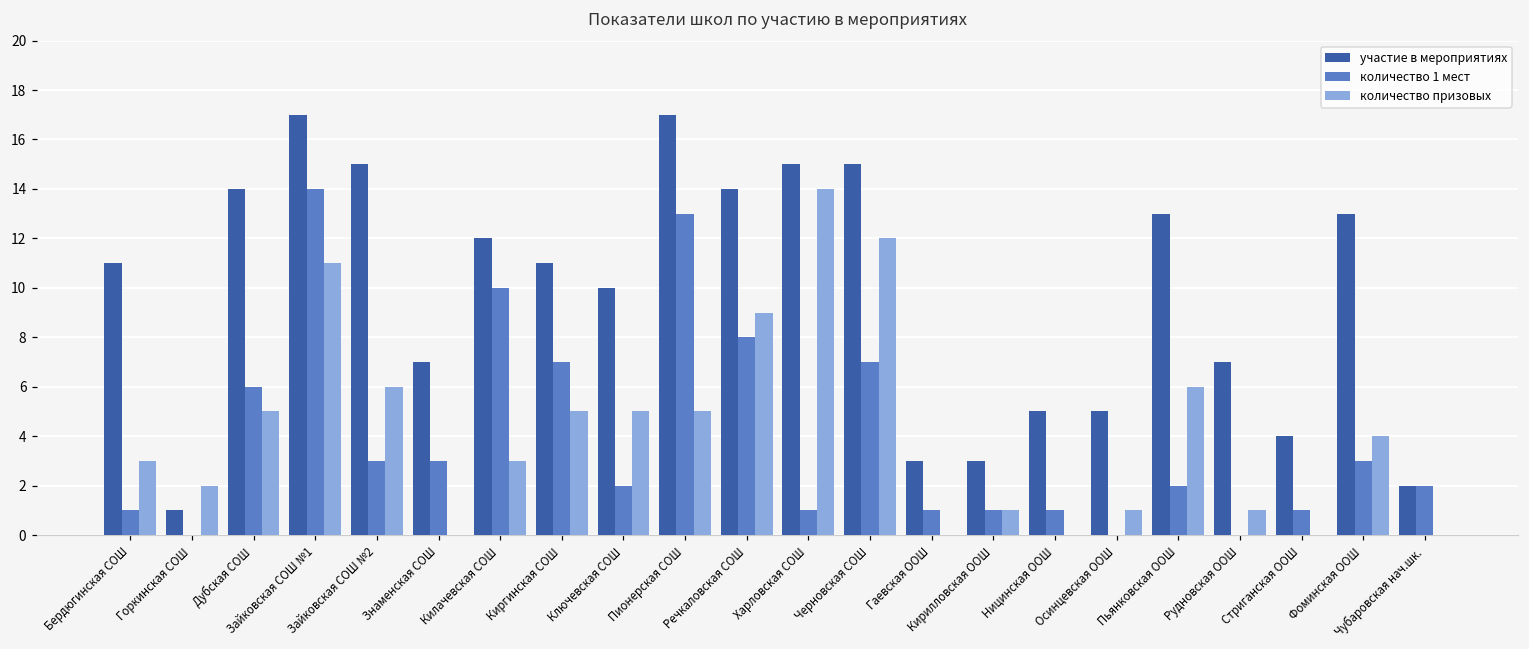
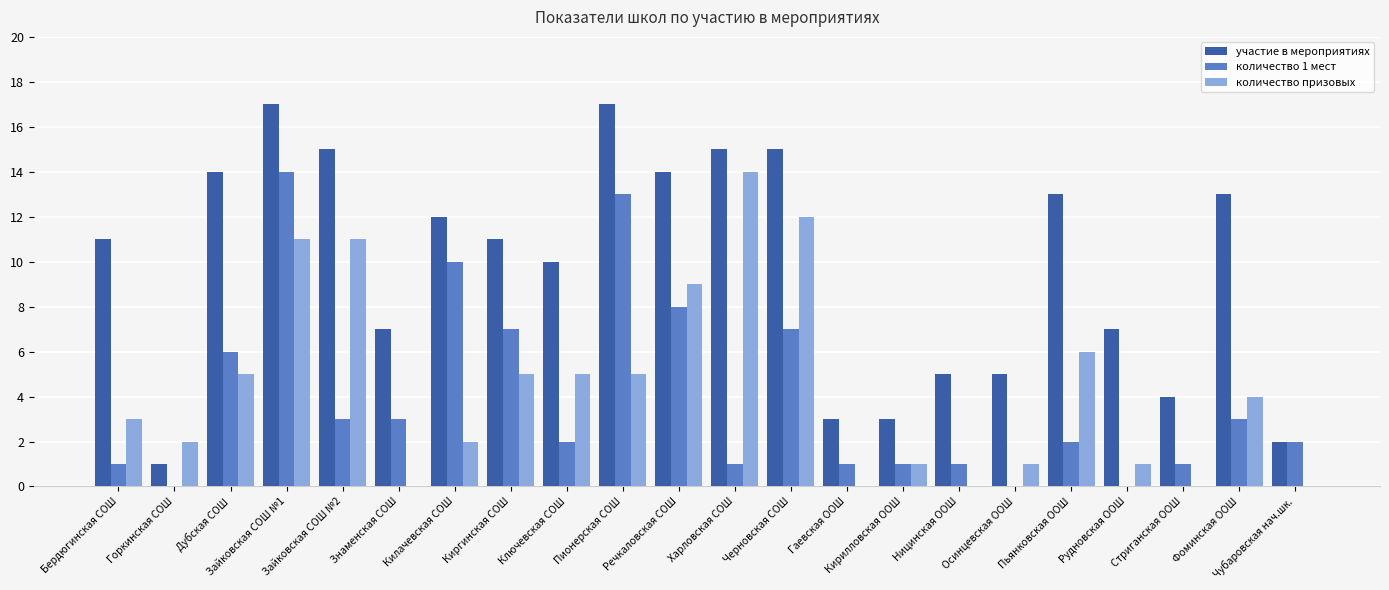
  {
    "количество призовых": {
      "Бердюгинская СОШ": 3,
      "Горкинская СОШ": 2,
      "Дубская СОШ": 5,
      "Зайковская СОШ №1": 11,
-     "Зайковская СОШ №2": 6,
+     "Зайковская СОШ №2": 11,
      "Знаменская СОШ": 0,
-     "Килачевская СОШ": 3,
+     "Килачевская СОШ": 2,
      "Киргинская СОШ": 5,
      "Ключевская СОШ": 5,
      "Пионерская СОШ": 5,
      "Речкаловская СОШ": 9,
      "Харловская СОШ": 14,
      "Черновская СОШ": 12,
      "Гаевская ООШ": 0,
      "Кирилловская ООШ": 1,
      "Ницинская ООШ": 0,
      "Осинцевская ООШ": 1,
      "Пьянковская ООШ": 6,
      "Рудновская ООШ": 1,
      "Стриганская ООШ": 0,
      "Фоминская ООШ": 4,
      "Чубаровская нач.шк.": 0
    }
  }
